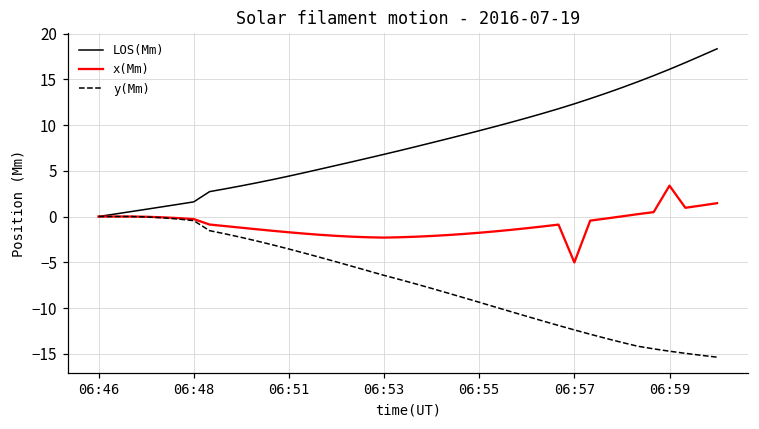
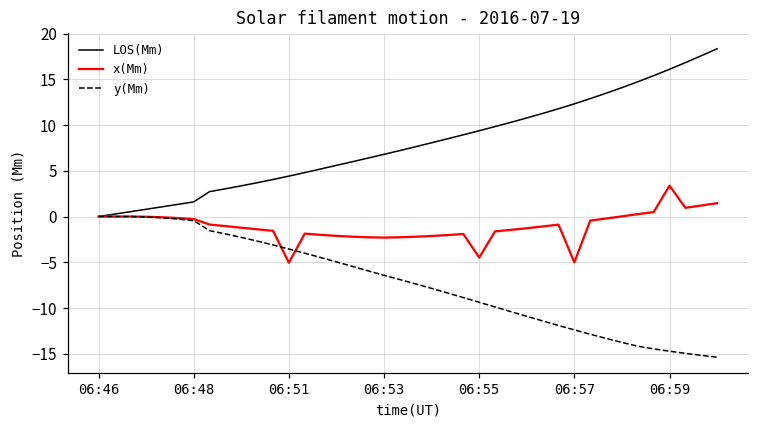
  {
    "x(Mm)": {
-     "06:51": -2,
+     "06:51": -5,
      "06:53": -2,
-     "06:55": -2,
+     "06:55": -4,
      "06:57": -5,
      "06:59": 3
    }
  }
